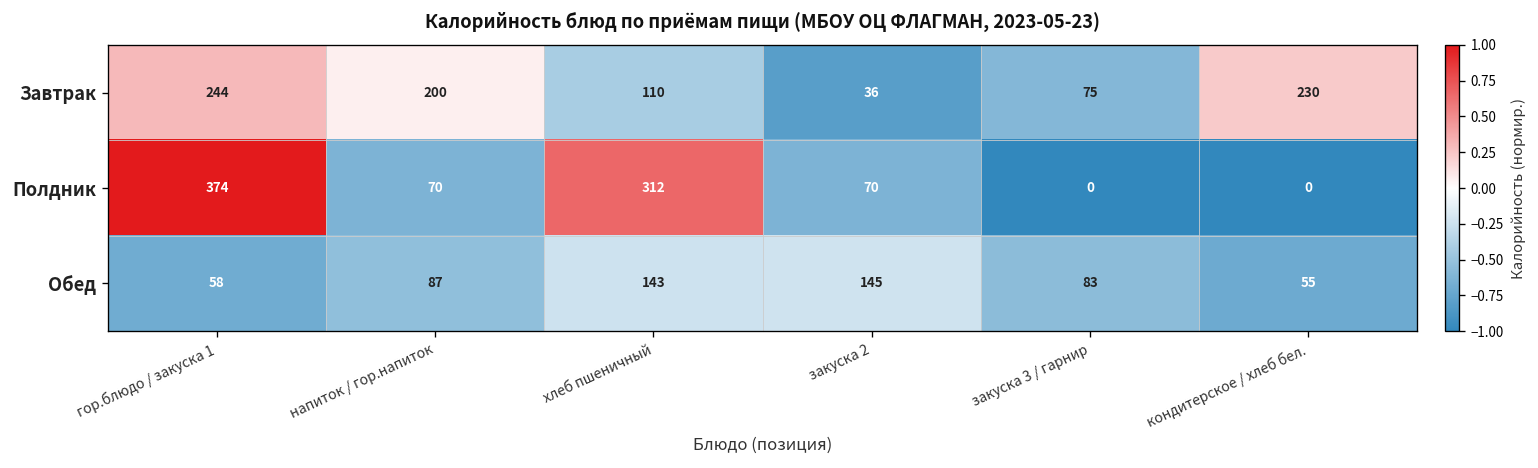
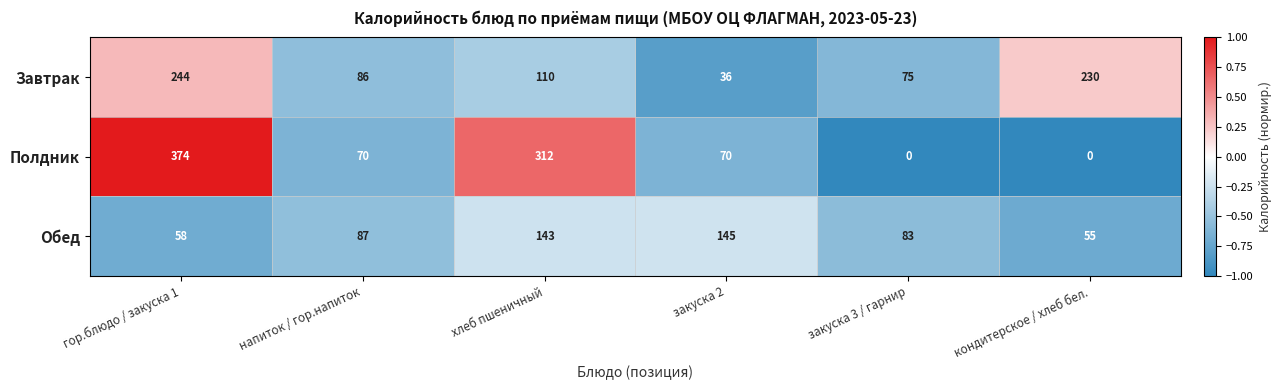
  {
    "Завтрак": {
      "гор.блюдо / закуска 1": 244,
-     "напиток / гор.напиток": 200,
+     "напиток / гор.напиток": 86,
      "хлеб пшеничный": 110,
      "закуска 2": 36,
      "закуска 3 / гарнир": 75,
      "кондитерское / хлеб бел.": 230
    },
    "Полдник": {
      "гор.блюдо / закуска 1": 374,
      "напиток / гор.напиток": 70,
      "хлеб пшеничный": 312,
      "закуска 2": 70,
      "закуска 3 / гарнир": 0,
      "кондитерское / хлеб бел.": 0
    },
    "Обед": {
      "гор.блюдо / закуска 1": 58,
      "напиток / гор.напиток": 87,
      "хлеб пшеничный": 143,
      "закуска 2": 145,
      "закуска 3 / гарнир": 83,
      "кондитерское / хлеб бел.": 55
    }
  }
